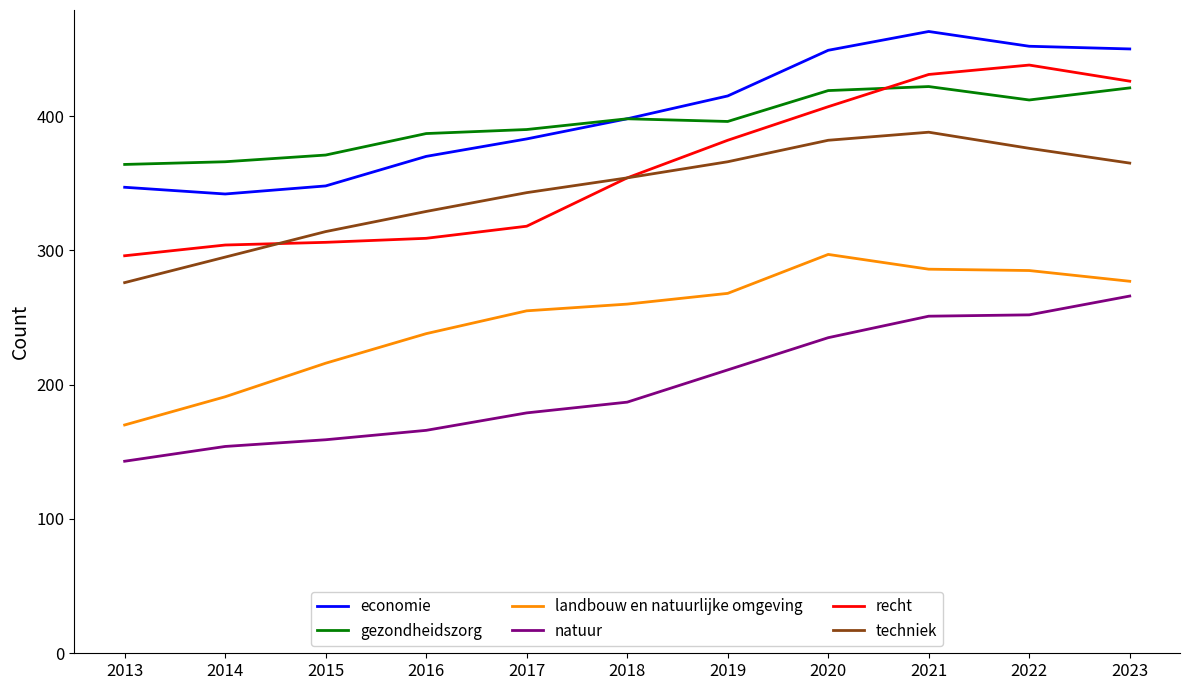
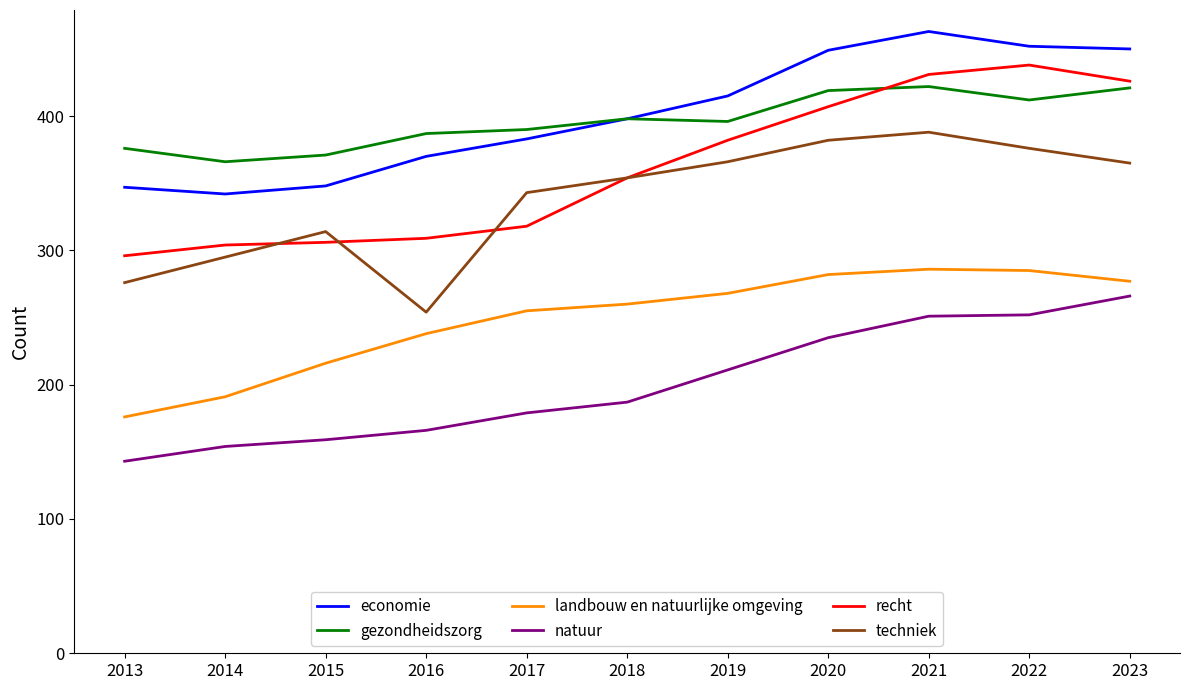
  {
    "economie": {
      "2013": 347,
      "2014": 342,
      "2015": 348,
      "2016": 370,
      "2017": 383,
      "2019": 415,
      "2020": 449,
      "2021": 463,
      "2022": 452,
      "2023": 450
    },
    "gezondheidszorg": {
-     "2013": 364,
+     "2013": 376,
      "2014": 366,
      "2015": 371,
      "2016": 387,
      "2017": 390,
      "2019": 396,
      "2020": 419,
      "2021": 422,
      "2022": 412,
      "2023": 421
    },
    "landbouw en natuurlijke omgeving": {
-     "2013": 170,
+     "2013": 176,
      "2014": 191,
      "2015": 216,
      "2016": 238,
      "2017": 255,
      "2018": 260,
      "2019": 268,
-     "2020": 297,
+     "2020": 282,
      "2021": 286,
      "2022": 285,
      "2023": 277
    },
    "natuur": {
      "2013": 143,
      "2014": 154,
      "2015": 159,
      "2016": 166,
      "2017": 179,
      "2018": 187,
      "2019": 211,
      "2020": 235,
      "2021": 251,
      "2022": 252,
      "2023": 266
    },
    "recht": {
      "2013": 296,
      "2014": 304,
      "2015": 306,
      "2016": 309,
      "2017": 318,
      "2019": 382,
      "2020": 407,
      "2021": 431,
      "2022": 438,
      "2023": 426
    },
    "techniek": {
      "2013": 276,
      "2014": 295,
      "2015": 314,
-     "2016": 329,
+     "2016": 254,
      "2017": 343,
      "2019": 366,
      "2020": 382,
      "2021": 388,
      "2022": 376,
      "2023": 365
    }
  }
